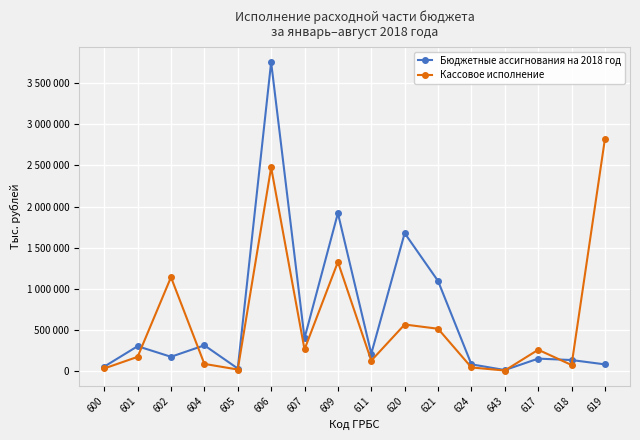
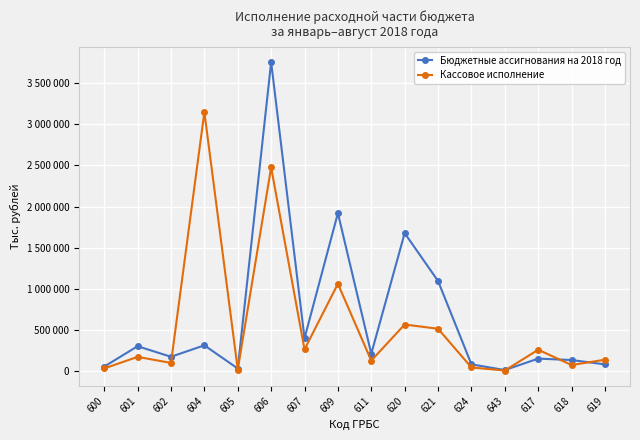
  {
    "Бюджетные ассигнования на 2018 год": {
      "601": 300000,
      "602": 200000,
      "604": 300000,
      "606": 3800000,
      "607": 400000,
      "609": 1900000,
      "611": 200000,
      "620": 1700000,
      "621": 1100000,
      "624": 100000,
      "617": 200000,
      "618": 100000,
      "619": 100000
    },
    "Кассовое исполнение": {
      "601": 200000,
-     "602": 1100000,
-     "604": 100000,
+     "602": 100000,
+     "604": 3100000,
      "606": 2500000,
      "607": 300000,
-     "609": 1300000,
+     "609": 1100000,
      "611": 100000,
      "620": 600000,
      "621": 500000,
      "624": 0,
      "617": 300000,
      "618": 100000,
-     "619": 2800000
+     "619": 100000
    }
  }
